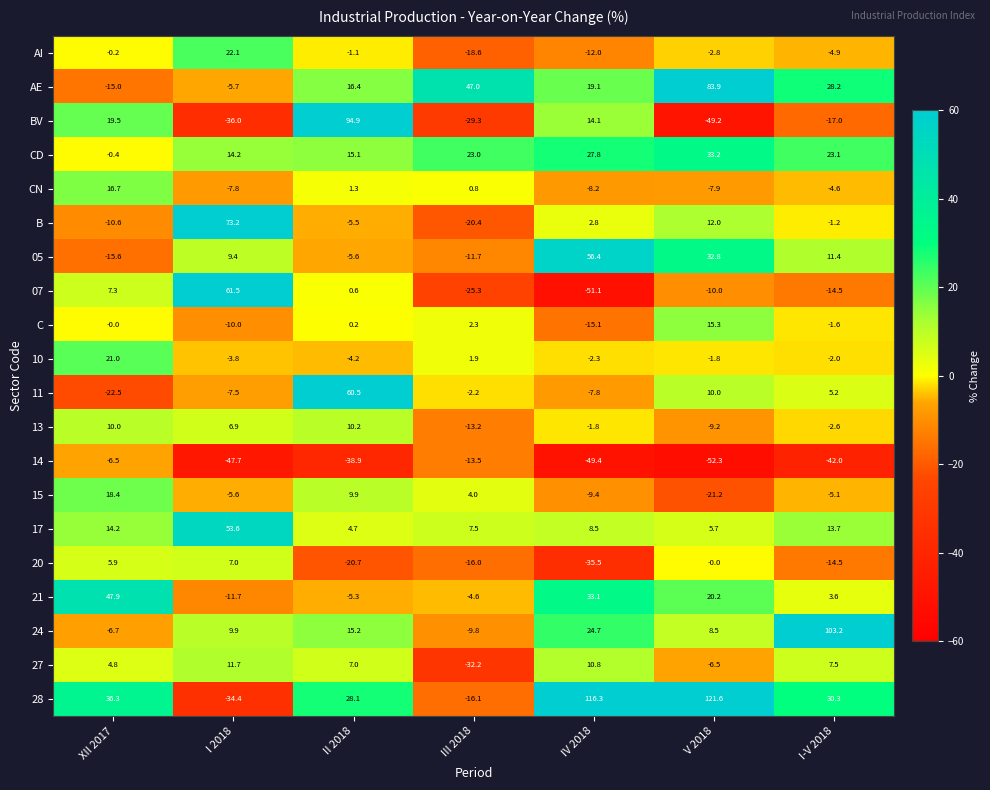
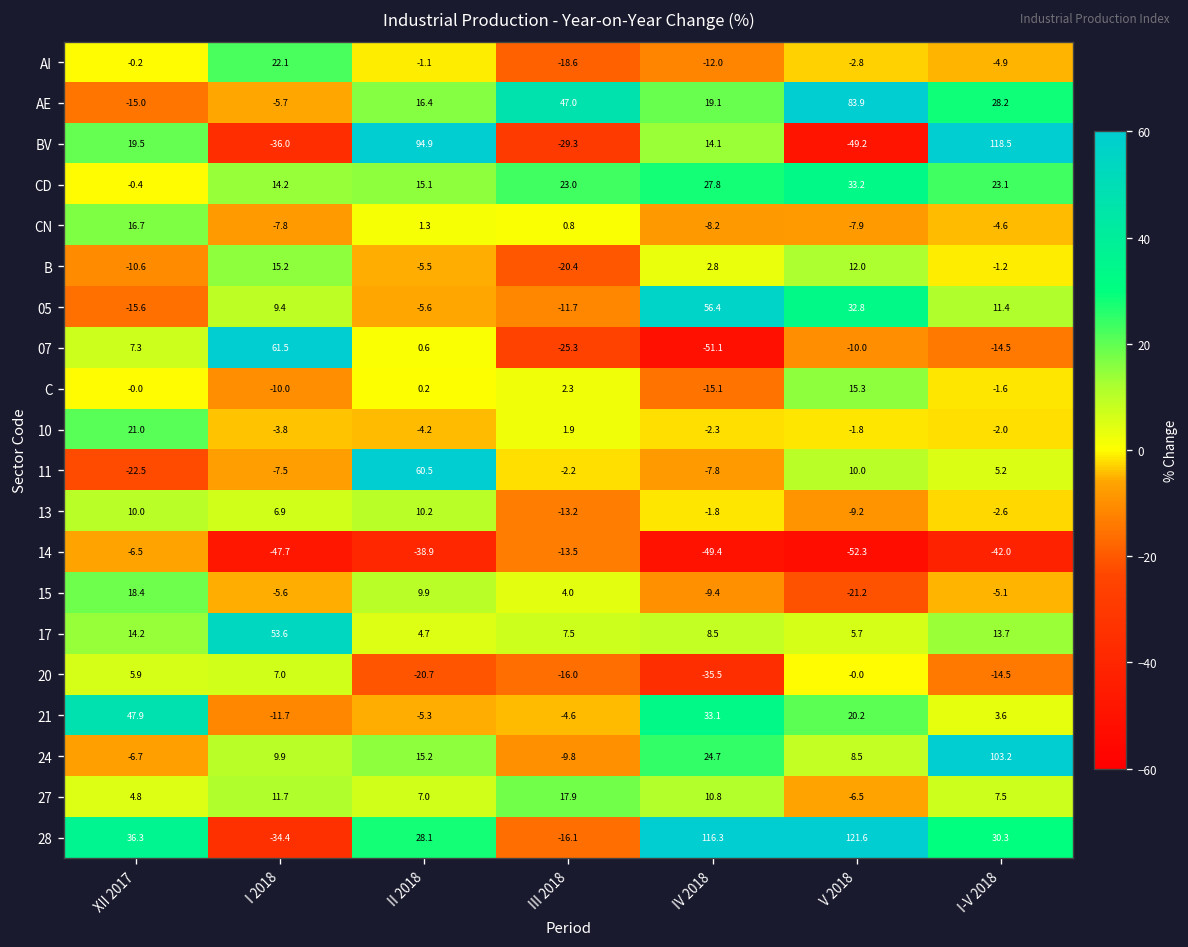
  {
    "AI": {
      "XII 2017": -0.2,
      "I 2018": 22.1,
      "II 2018": -1.1,
      "III 2018": -18.6,
      "IV 2018": -12.0,
      "V 2018": -2.8,
      "I-V 2018": -4.9
    },
    "AE": {
      "XII 2017": -15.0,
      "I 2018": -5.7,
      "II 2018": 16.4,
      "III 2018": 47.0,
      "IV 2018": 19.1,
      "V 2018": 83.9,
      "I-V 2018": 28.2
    },
    "BV": {
      "XII 2017": 19.5,
      "I 2018": -36.0,
      "II 2018": 94.9,
      "III 2018": -29.3,
      "IV 2018": 14.1,
      "V 2018": -49.2,
-     "I-V 2018": -17.0
+     "I-V 2018": 118.5
    },
    "CD": {
      "XII 2017": -0.4,
      "I 2018": 14.2,
      "II 2018": 15.1,
      "III 2018": 23.0,
      "IV 2018": 27.8,
      "V 2018": 33.2,
      "I-V 2018": 23.1
    },
    "CN": {
      "XII 2017": 16.7,
      "I 2018": -7.8,
      "II 2018": 1.3,
      "III 2018": 0.8,
      "IV 2018": -8.2,
      "V 2018": -7.9,
      "I-V 2018": -4.6
    },
    "B": {
      "XII 2017": -10.6,
-     "I 2018": 73.2,
+     "I 2018": 15.2,
      "II 2018": -5.5,
      "III 2018": -20.4,
      "IV 2018": 2.8,
      "V 2018": 12.0,
      "I-V 2018": -1.2
    },
    "05": {
      "XII 2017": -15.6,
      "I 2018": 9.4,
      "II 2018": -5.6,
      "III 2018": -11.7,
      "IV 2018": 56.4,
      "V 2018": 32.8,
      "I-V 2018": 11.4
    },
    "07": {
      "XII 2017": 7.3,
      "I 2018": 61.5,
      "II 2018": 0.6,
      "III 2018": -25.3,
      "IV 2018": -51.1,
      "V 2018": -10.0,
      "I-V 2018": -14.5
    },
    "C": {
      "XII 2017": -0.0,
      "I 2018": -10.0,
      "II 2018": 0.2,
      "III 2018": 2.3,
      "IV 2018": -15.1,
      "V 2018": 15.3,
      "I-V 2018": -1.6
    },
    "10": {
      "XII 2017": 21.0,
      "I 2018": -3.8,
      "II 2018": -4.2,
      "III 2018": 1.9,
      "IV 2018": -2.3,
      "V 2018": -1.8,
      "I-V 2018": -2.0
    },
    "11": {
      "XII 2017": -22.5,
      "I 2018": -7.5,
      "II 2018": 60.5,
      "III 2018": -2.2,
      "IV 2018": -7.8,
      "V 2018": 10.0,
      "I-V 2018": 5.2
    },
    "13": {
      "XII 2017": 10.0,
      "I 2018": 6.9,
      "II 2018": 10.2,
      "III 2018": -13.2,
      "IV 2018": -1.8,
      "V 2018": -9.2,
      "I-V 2018": -2.6
    },
    "14": {
      "XII 2017": -6.5,
      "I 2018": -47.7,
      "II 2018": -38.9,
      "III 2018": -13.5,
      "IV 2018": -49.4,
      "V 2018": -52.3,
      "I-V 2018": -42.0
    },
    "15": {
      "XII 2017": 18.4,
      "I 2018": -5.6,
      "II 2018": 9.9,
      "III 2018": 4.0,
      "IV 2018": -9.4,
      "V 2018": -21.2,
      "I-V 2018": -5.1
    },
    "17": {
      "XII 2017": 14.2,
      "I 2018": 53.6,
      "II 2018": 4.7,
      "III 2018": 7.5,
      "IV 2018": 8.5,
      "V 2018": 5.7,
      "I-V 2018": 13.7
    },
    "20": {
      "XII 2017": 5.9,
      "I 2018": 7.0,
      "II 2018": -20.7,
      "III 2018": -16.0,
      "IV 2018": -35.5,
      "V 2018": -0.0,
      "I-V 2018": -14.5
    },
    "21": {
      "XII 2017": 47.9,
      "I 2018": -11.7,
      "II 2018": -5.3,
      "III 2018": -4.6,
      "IV 2018": 33.1,
      "V 2018": 20.2,
      "I-V 2018": 3.6
    },
    "24": {
      "XII 2017": -6.7,
      "I 2018": 9.9,
      "II 2018": 15.2,
      "III 2018": -9.8,
      "IV 2018": 24.7,
      "V 2018": 8.5,
      "I-V 2018": 103.2
    },
    "27": {
      "XII 2017": 4.8,
      "I 2018": 11.7,
      "II 2018": 7.0,
-     "III 2018": -32.2,
+     "III 2018": 17.9,
      "IV 2018": 10.8,
      "V 2018": -6.5,
      "I-V 2018": 7.5
    },
    "28": {
      "XII 2017": 36.3,
      "I 2018": -34.4,
      "II 2018": 28.1,
      "III 2018": -16.1,
      "IV 2018": 116.3,
      "V 2018": 121.6,
      "I-V 2018": 30.3
    }
  }
